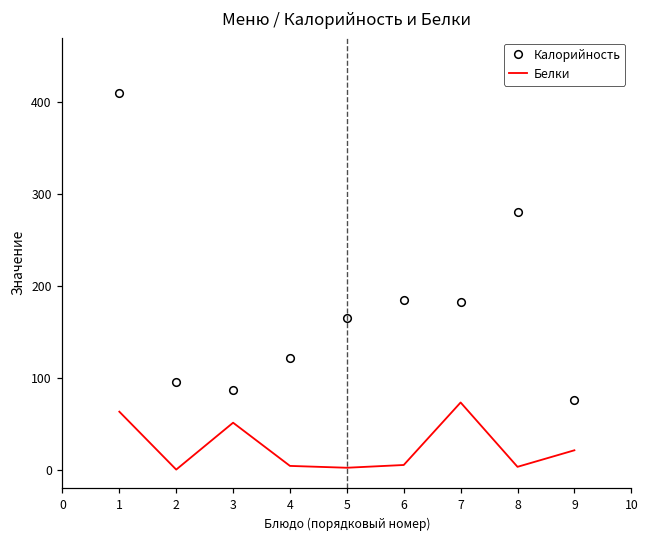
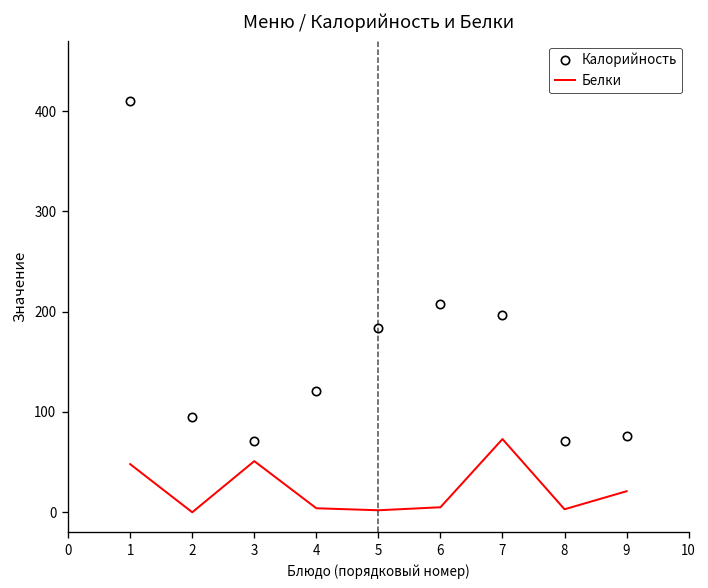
  {
    "Калорийность": {
      "1": 410,
      "2": 100,
-     "3": 90,
+     "3": 70,
      "4": 120,
-     "5": 170,
-     "6": 190,
-     "7": 180,
-     "8": 280,
+     "5": 180,
+     "6": 210,
+     "7": 200,
+     "8": 70,
      "9": 80
    },
    "Белки": {
-     "1": 60,
+     "1": 50,
      "2": 0,
      "3": 50,
      "4": 0,
      "5": 0,
      "6": 10,
      "7": 70,
      "8": 0,
      "9": 20
    }
  }
